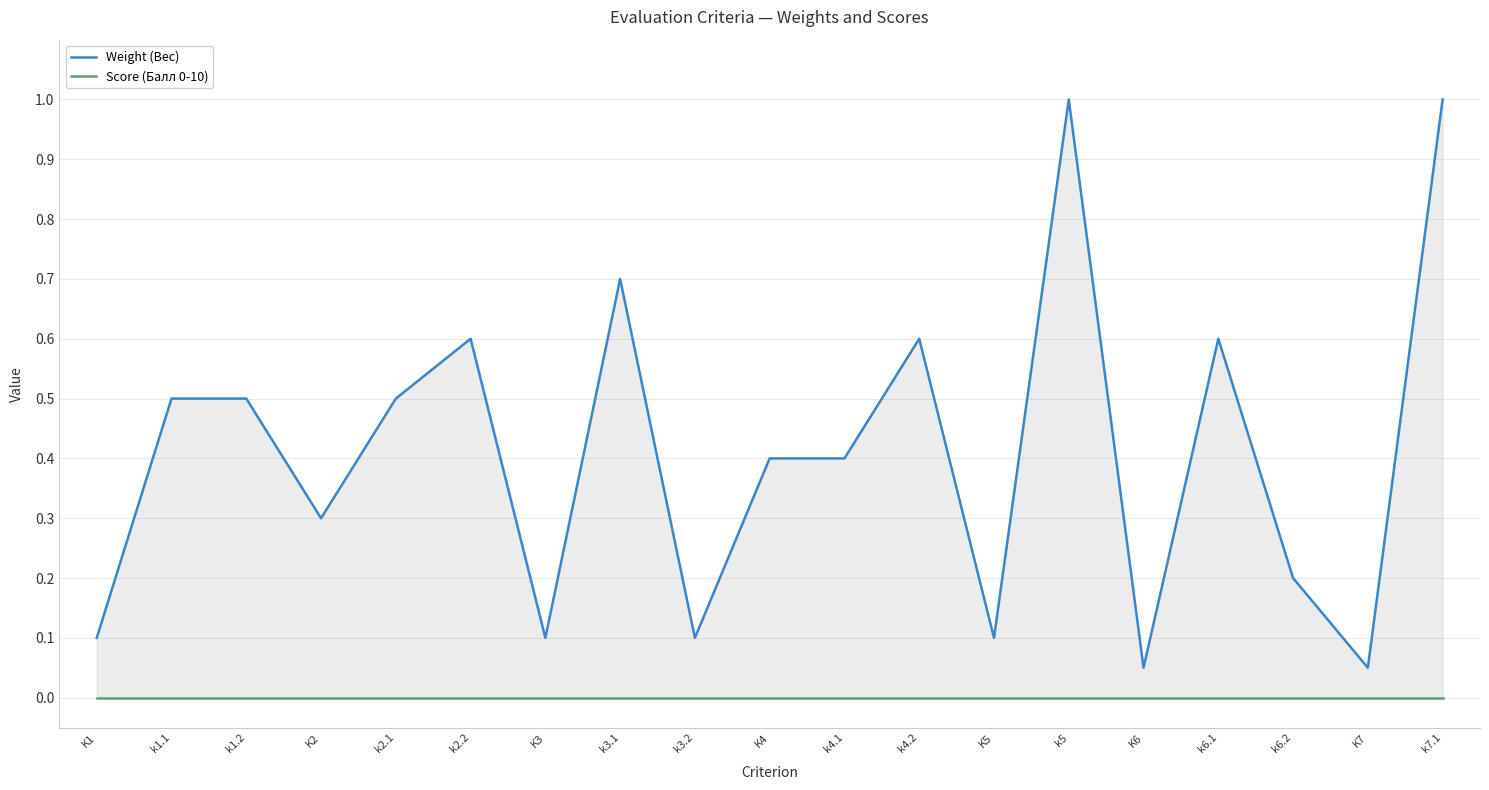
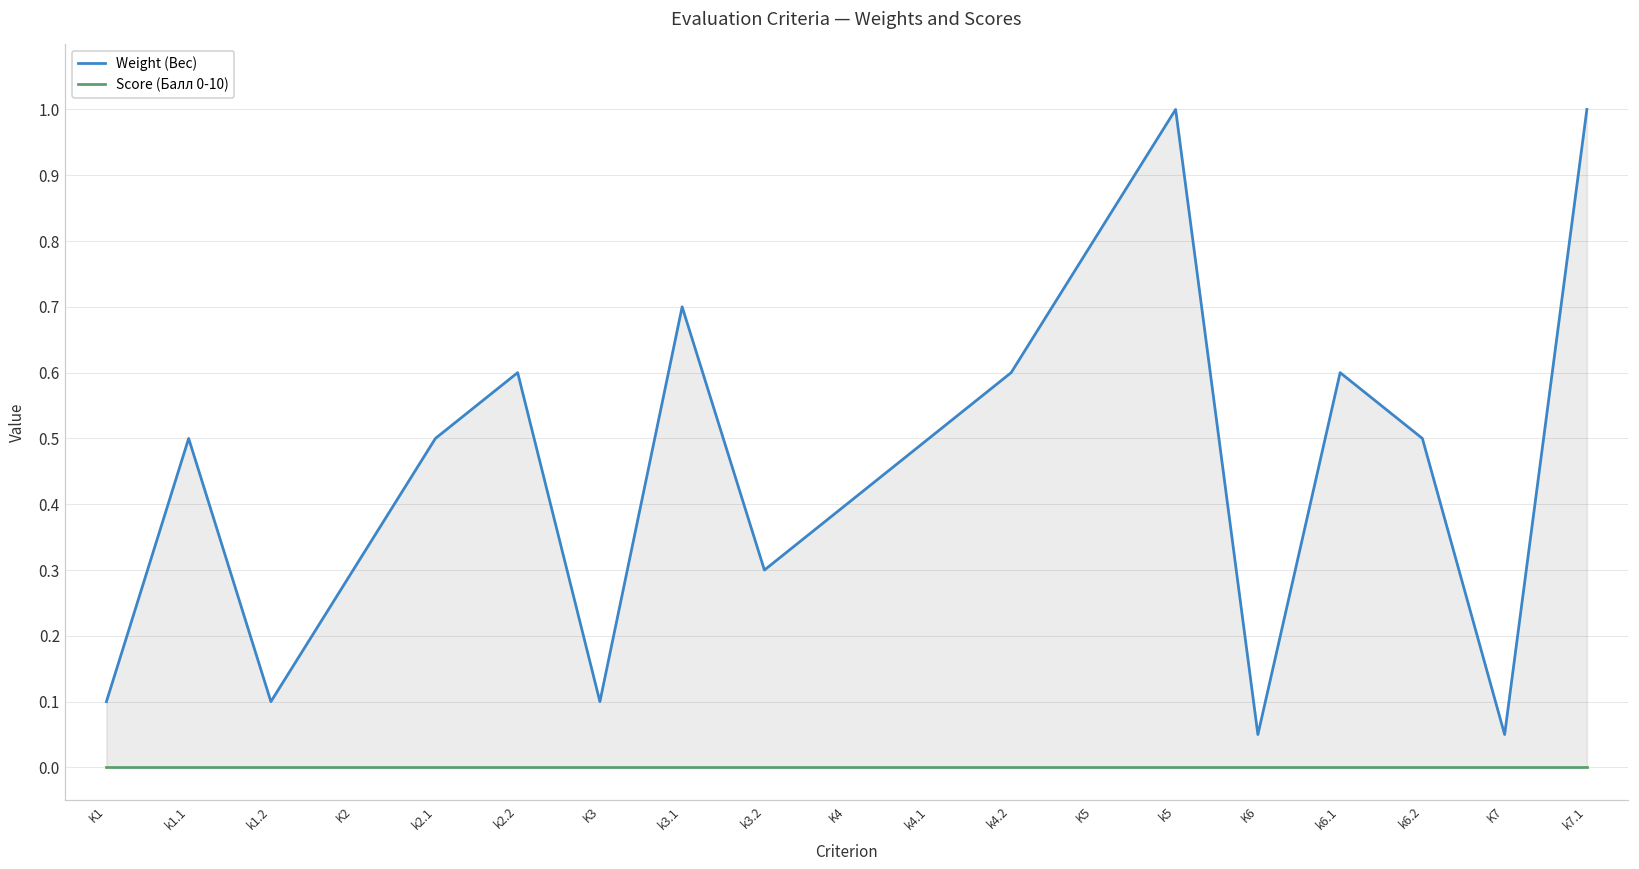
  {
    "Weight (Вес)": {
      "K1": 0.1,
      "k1.1": 0.5,
-     "k1.2": 0.5,
+     "k1.2": 0.1,
      "K2": 0.3,
      "k2.1": 0.5,
      "k2.2": 0.6,
      "K3": 0.1,
      "k3.1": 0.7,
-     "k3.2": 0.1,
+     "k3.2": 0.3,
      "K4": 0.4,
-     "k4.1": 0.4,
+     "k4.1": 0.5,
      "k4.2": 0.6,
-     "K5": 0.1,
+     "K5": 0.8,
      "k5": 1.0,
      "K6": 0.05,
      "k6.1": 0.6,
-     "k6.2": 0.2,
+     "k6.2": 0.5,
      "K7": 0.05,
      "k7.1": 1.0
    },
    "Score (Балл 0-10)": {
      "K1": 0.0,
      "k1.1": 0.0,
      "k1.2": 0.0,
      "K2": 0.0,
      "k2.1": 0.0,
      "k2.2": 0.0,
      "K3": 0.0,
      "k3.1": 0.0,
      "k3.2": 0.0,
      "K4": 0.0,
      "k4.1": 0.0,
      "k4.2": 0.0,
      "K5": 0.0,
      "k5": 0.0,
      "K6": 0.0,
      "k6.1": 0.0,
      "k6.2": 0.0,
      "K7": 0.0,
      "k7.1": 0.0
    }
  }
